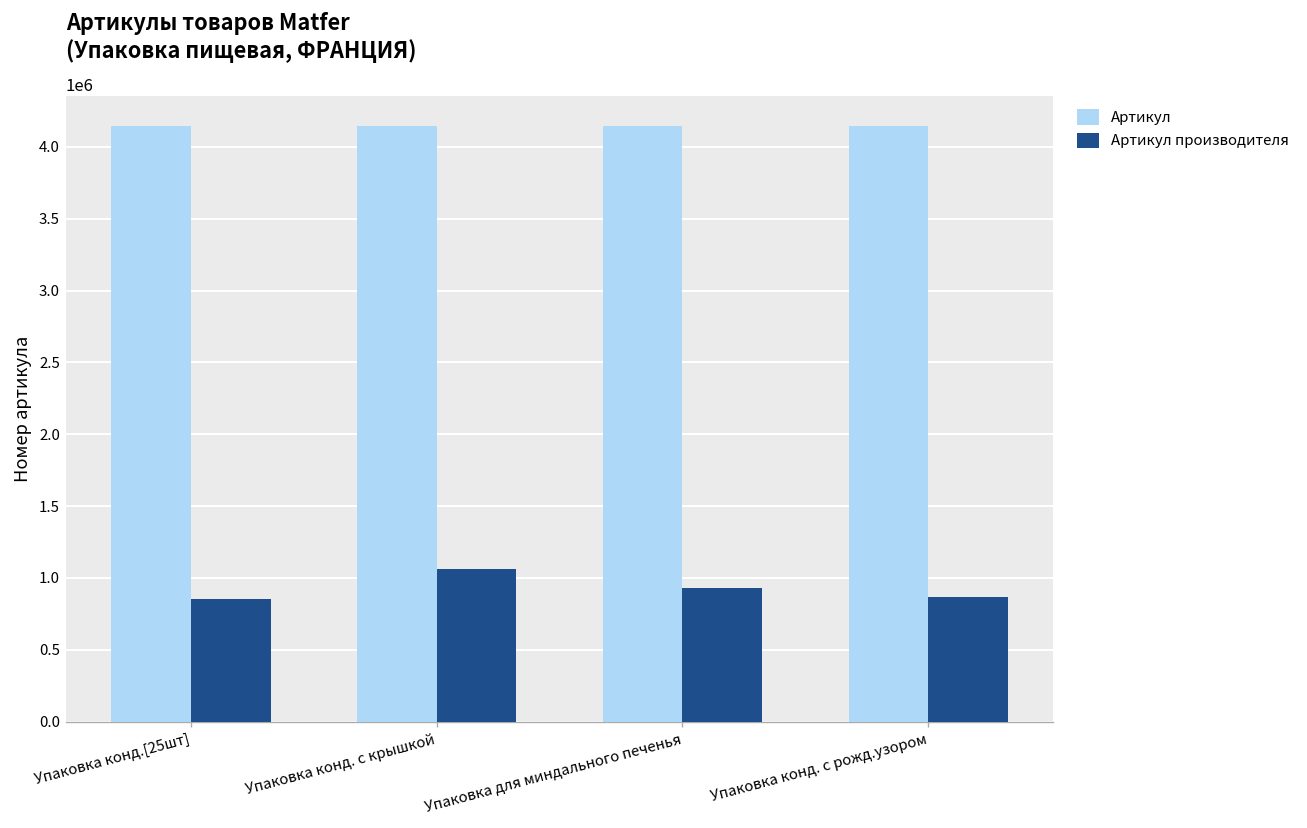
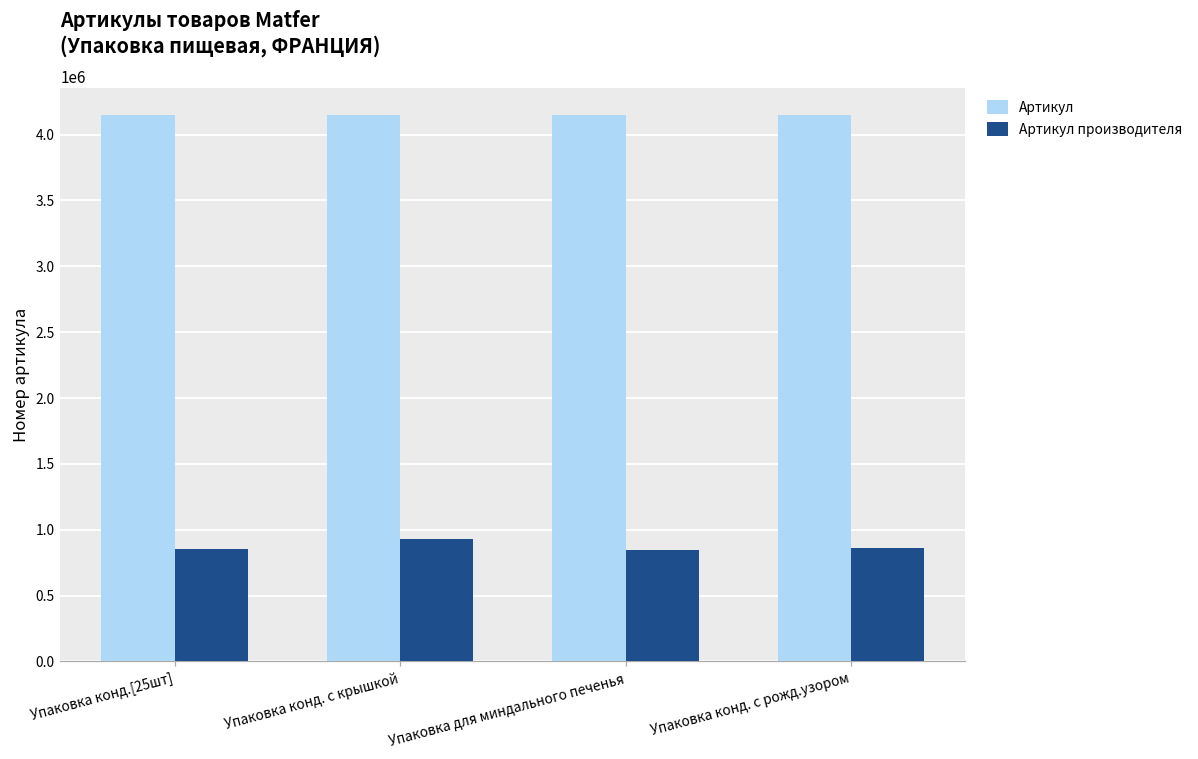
  {
    "Артикул": {
      "Упаковка конд.[25шт]": 4150000,
      "Упаковка конд. с крышкой": 4150000,
      "Упаковка для миндального печенья": 4150000,
      "Упаковка конд. с рожд.узором": 4150000
    },
    "Артикул производителя": {
      "Упаковка конд.[25шт]": 860000,
-     "Упаковка конд. с крышкой": 1060000,
-     "Упаковка для миндального печенья": 930000,
+     "Упаковка конд. с крышкой": 930000,
+     "Упаковка для миндального печенья": 850000,
      "Упаковка конд. с рожд.узором": 860000
    }
  }
